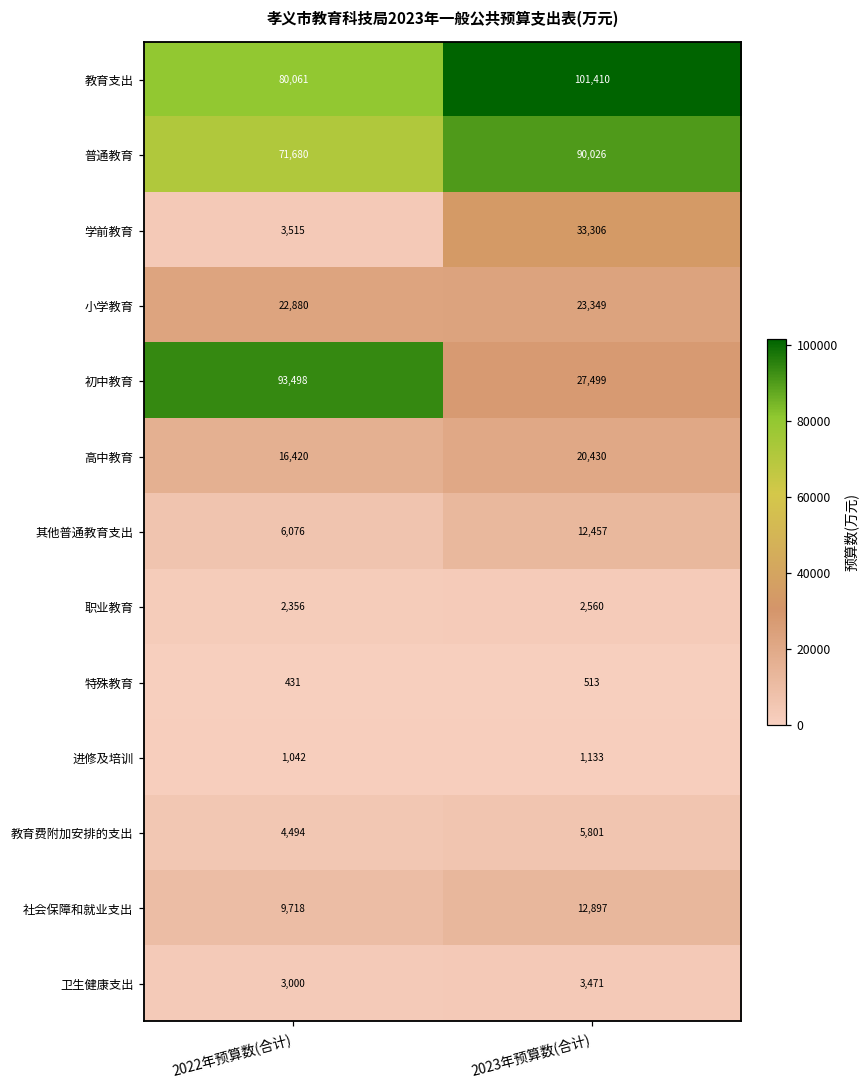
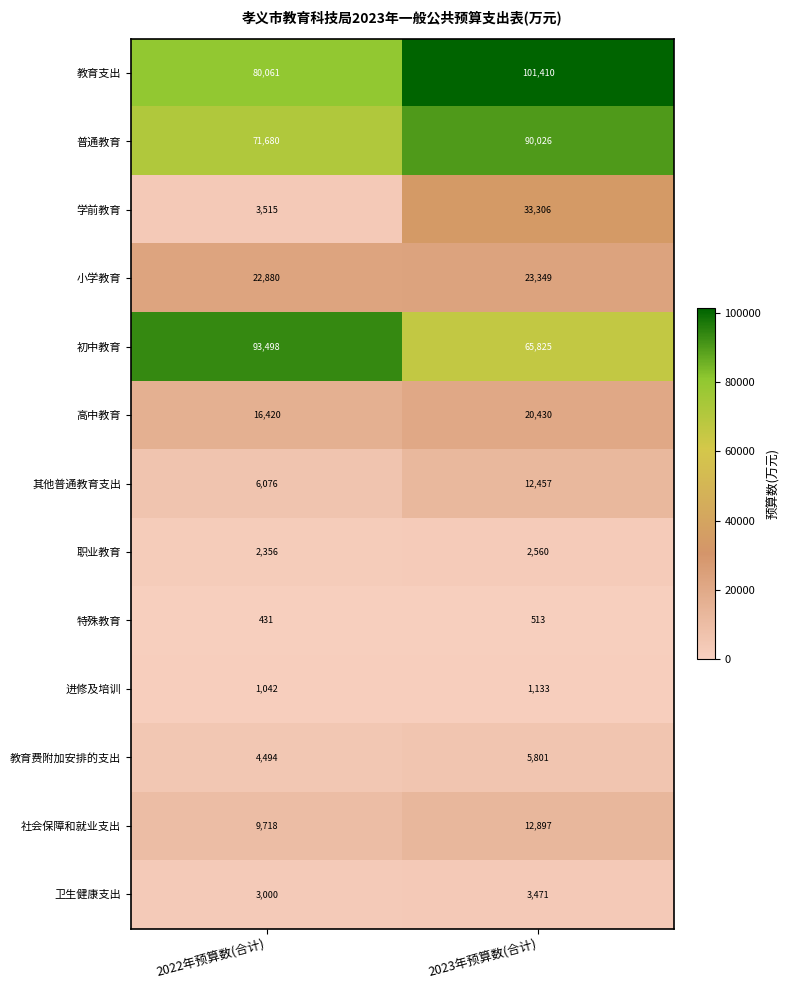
  {
    "教育支出": {
      "2022年预算数(合计)": "80,061",
      "2023年预算数(合计)": "101,410"
    },
    "普通教育": {
      "2022年预算数(合计)": "71,680",
      "2023年预算数(合计)": "90,026"
    },
    "学前教育": {
      "2022年预算数(合计)": "3,515",
      "2023年预算数(合计)": "33,306"
    },
    "小学教育": {
      "2022年预算数(合计)": "22,880",
      "2023年预算数(合计)": "23,349"
    },
    "初中教育": {
      "2022年预算数(合计)": "93,498",
-     "2023年预算数(合计)": "27,499"
+     "2023年预算数(合计)": "65,825"
    },
    "高中教育": {
      "2022年预算数(合计)": "16,420",
      "2023年预算数(合计)": "20,430"
    },
    "其他普通教育支出": {
      "2022年预算数(合计)": "6,076",
      "2023年预算数(合计)": "12,457"
    },
    "职业教育": {
      "2022年预算数(合计)": "2,356",
      "2023年预算数(合计)": "2,560"
    },
    "特殊教育": {
      "2022年预算数(合计)": "431",
      "2023年预算数(合计)": "513"
    },
    "进修及培训": {
      "2022年预算数(合计)": "1,042",
      "2023年预算数(合计)": "1,133"
    },
    "教育费附加安排的支出": {
      "2022年预算数(合计)": "4,494",
      "2023年预算数(合计)": "5,801"
    },
    "社会保障和就业支出": {
      "2022年预算数(合计)": "9,718",
      "2023年预算数(合计)": "12,897"
    },
    "卫生健康支出": {
      "2022年预算数(合计)": "3,000",
      "2023年预算数(合计)": "3,471"
    }
  }
